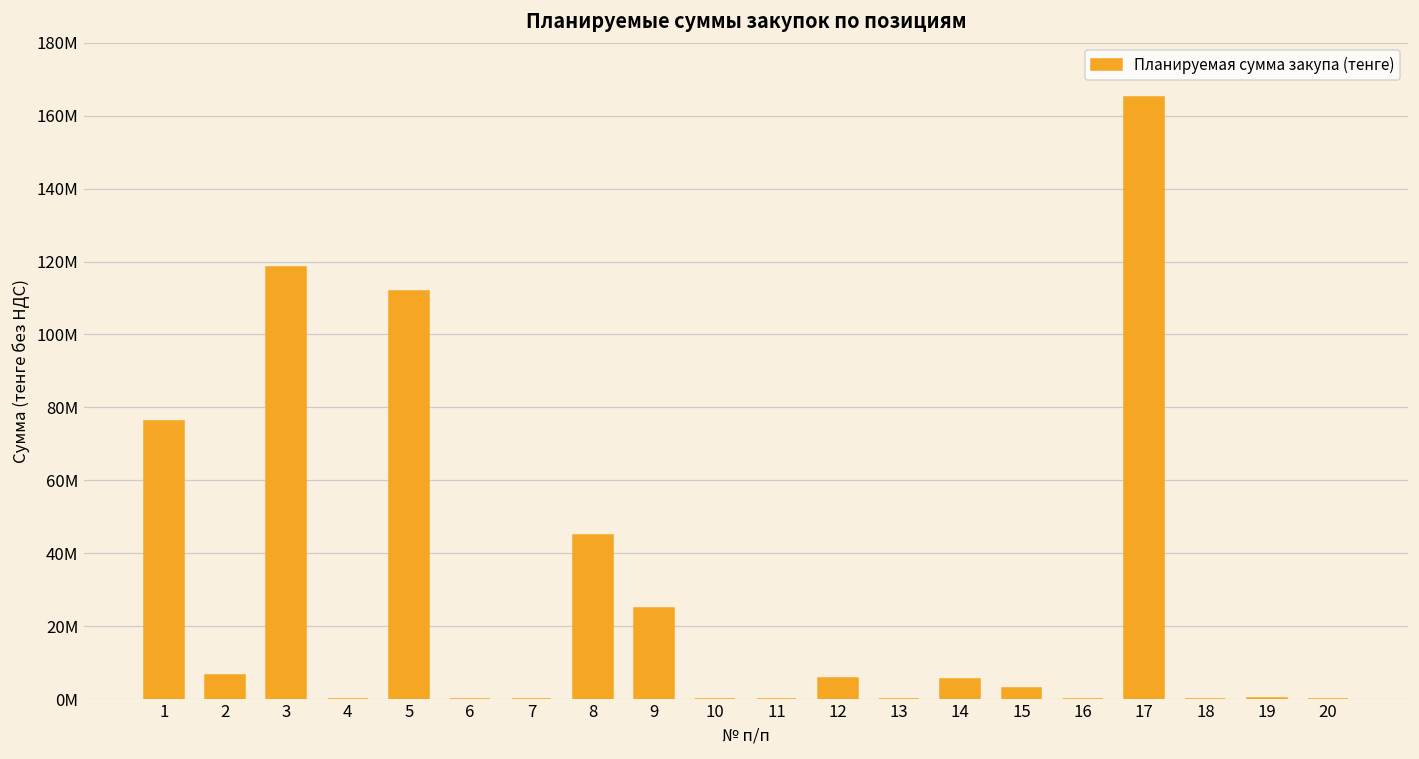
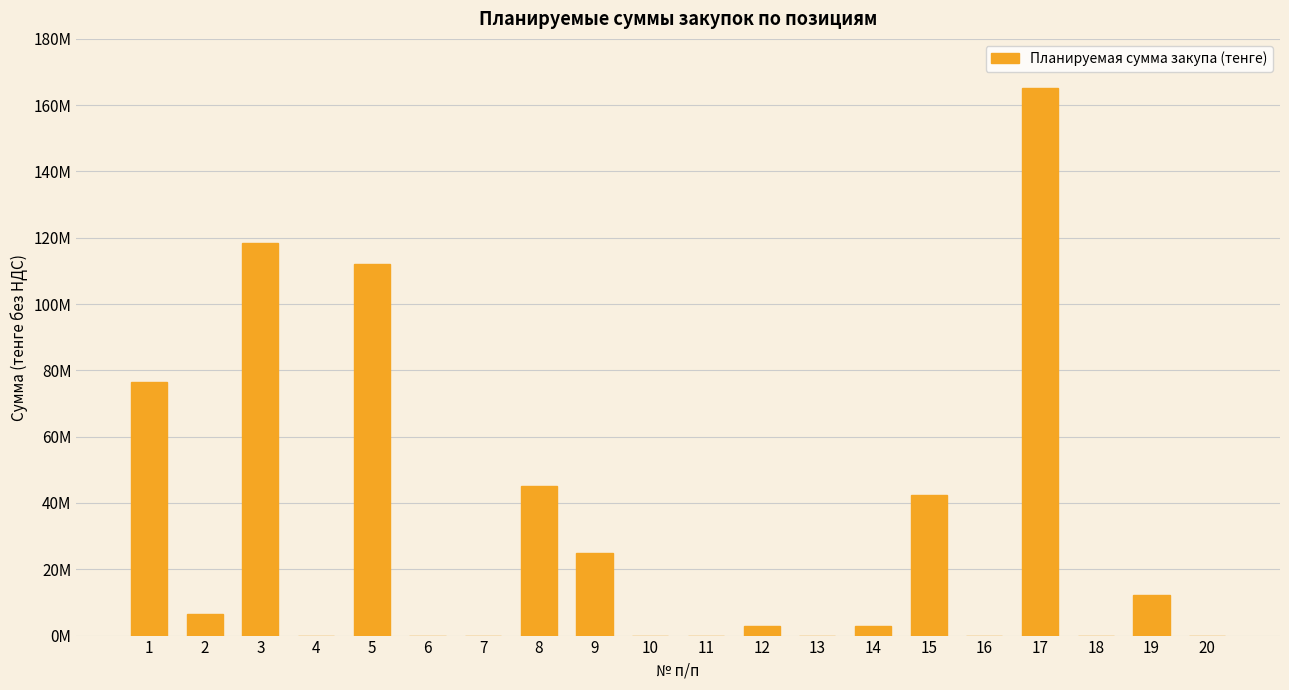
  {
    "1": 76000000,
    "2": 7000000,
    "3": 118000000,
    "4": 0,
    "5": 112000000,
    "6": 0,
    "7": 0,
    "8": 45000000,
    "9": 25000000,
    "10": 0,
    "11": 0,
-   "12": 6000000,
+   "12": 3000000,
    "13": 0,
-   "14": 6000000,
-   "15": 3000000,
+   "14": 3000000,
+   "15": 43000000,
    "16": 0,
    "17": 165000000,
    "18": 0,
-   "19": 0,
+   "19": 12000000,
    "20": 0
  }
